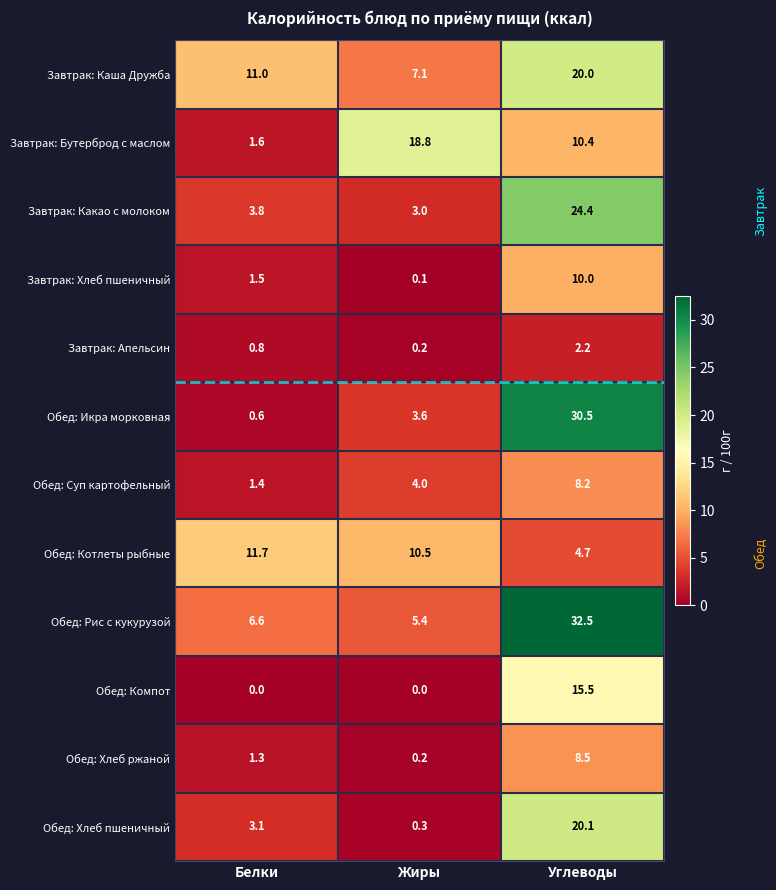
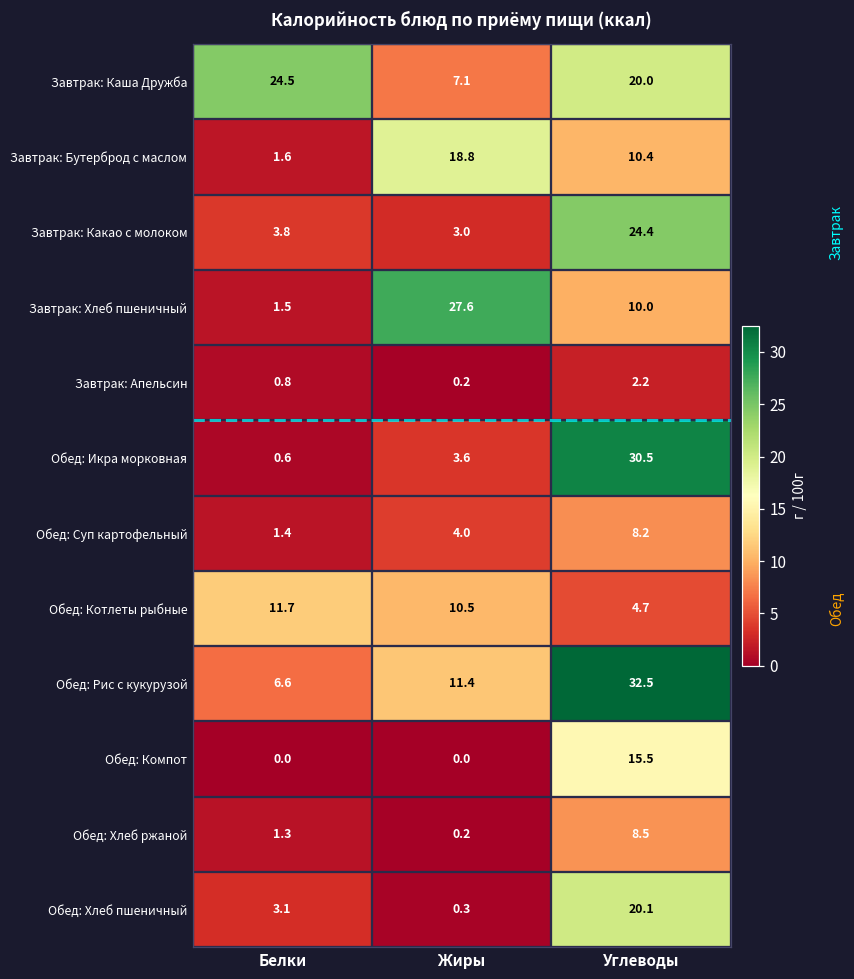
  {
    "Завтрак: Каша Дружба": {
-     "Белки": 11.0,
+     "Белки": 24.5,
      "Жиры": 7.1,
      "Углеводы": 20.0
    },
    "Завтрак: Бутерброд с маслом": {
      "Белки": 1.6,
      "Жиры": 18.8,
      "Углеводы": 10.4
    },
    "Завтрак: Какао с молоком": {
      "Белки": 3.8,
      "Жиры": 3.0,
      "Углеводы": 24.4
    },
    "Завтрак: Хлеб пшеничный": {
      "Белки": 1.5,
-     "Жиры": 0.1,
+     "Жиры": 27.6,
      "Углеводы": 10.0
    },
    "Завтрак: Апельсин": {
      "Белки": 0.8,
      "Жиры": 0.2,
      "Углеводы": 2.2
    },
    "Обед: Икра морковная": {
      "Белки": 0.6,
      "Жиры": 3.6,
      "Углеводы": 30.5
    },
    "Обед: Суп картофельный": {
      "Белки": 1.4,
      "Жиры": 4.0,
      "Углеводы": 8.2
    },
    "Обед: Котлеты рыбные": {
      "Белки": 11.7,
      "Жиры": 10.5,
      "Углеводы": 4.7
    },
    "Обед: Рис с кукурузой": {
      "Белки": 6.6,
-     "Жиры": 5.4,
+     "Жиры": 11.4,
      "Углеводы": 32.5
    },
    "Обед: Компот": {
      "Белки": 0.0,
      "Жиры": 0.0,
      "Углеводы": 15.5
    },
    "Обед: Хлеб ржаной": {
      "Белки": 1.3,
      "Жиры": 0.2,
      "Углеводы": 8.5
    },
    "Обед: Хлеб пшеничный": {
      "Белки": 3.1,
      "Жиры": 0.3,
      "Углеводы": 20.1
    }
  }
